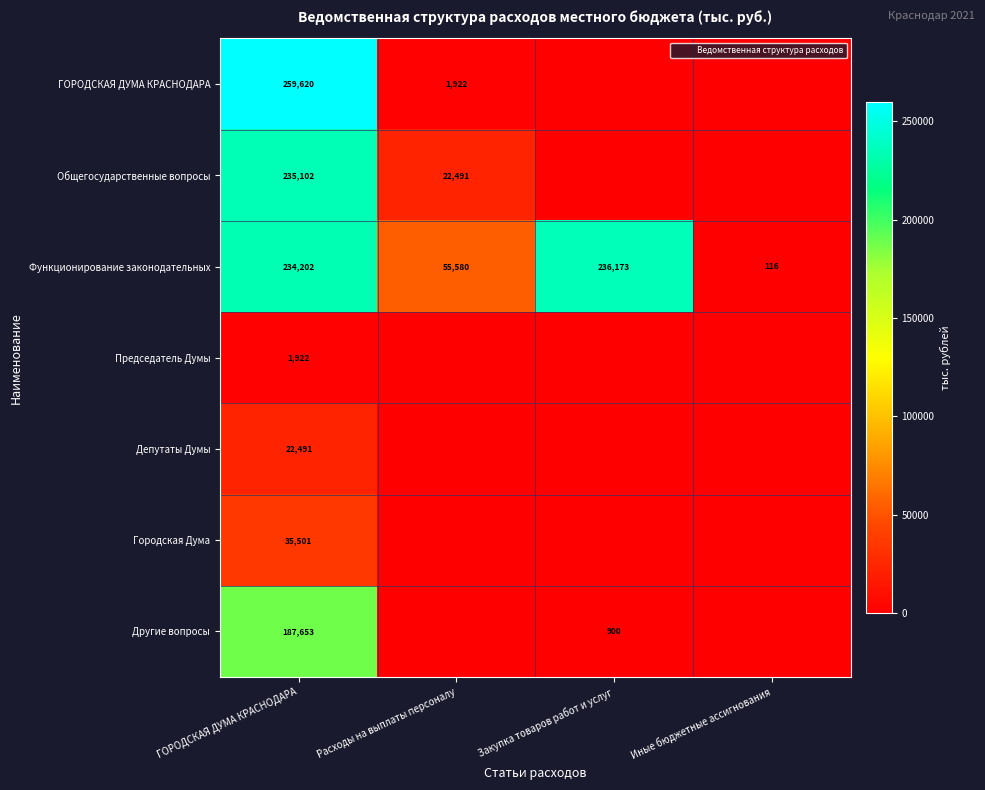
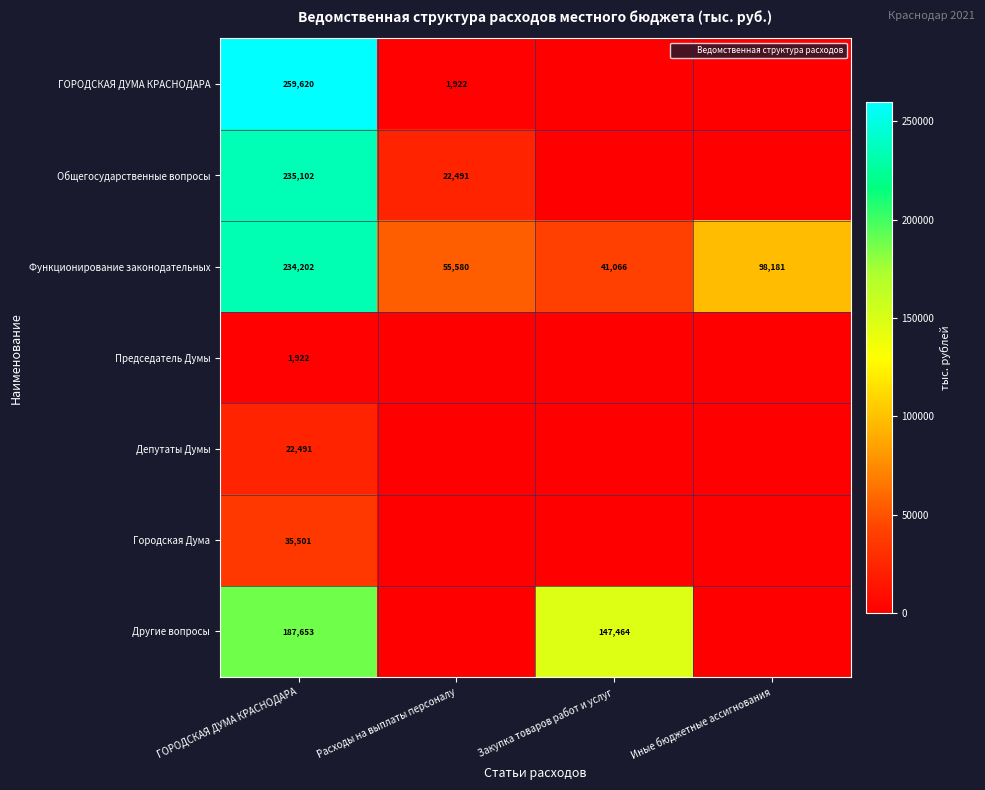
  {
    "ГОРОДСКАЯ ДУМА КРАСНОДАРА": {
      "ГОРОДСКАЯ ДУМА КРАСНОДАРА": "259,620",
      "Расходы на выплаты персоналу": "1,922"
    },
    "Общегосударственные вопросы": {
      "ГОРОДСКАЯ ДУМА КРАСНОДАРА": "235,102",
      "Расходы на выплаты персоналу": "22,491"
    },
    "Функционирование законодательных": {
      "ГОРОДСКАЯ ДУМА КРАСНОДАРА": "234,202",
      "Расходы на выплаты персоналу": "55,580",
-     "Закупка товаров работ и услуг": "236,173",
-     "Иные бюджетные ассигнования": "116"
+     "Закупка товаров работ и услуг": "41,066",
+     "Иные бюджетные ассигнования": "98,181"
    },
    "Председатель Думы": {
      "ГОРОДСКАЯ ДУМА КРАСНОДАРА": "1,922"
    },
    "Депутаты Думы": {
      "ГОРОДСКАЯ ДУМА КРАСНОДАРА": "22,491"
    },
    "Городская Дума": {
      "ГОРОДСКАЯ ДУМА КРАСНОДАРА": "35,501"
    },
    "Другие вопросы": {
      "ГОРОДСКАЯ ДУМА КРАСНОДАРА": "187,653",
-     "Закупка товаров работ и услуг": "900"
+     "Закупка товаров работ и услуг": "147,464"
    }
  }
